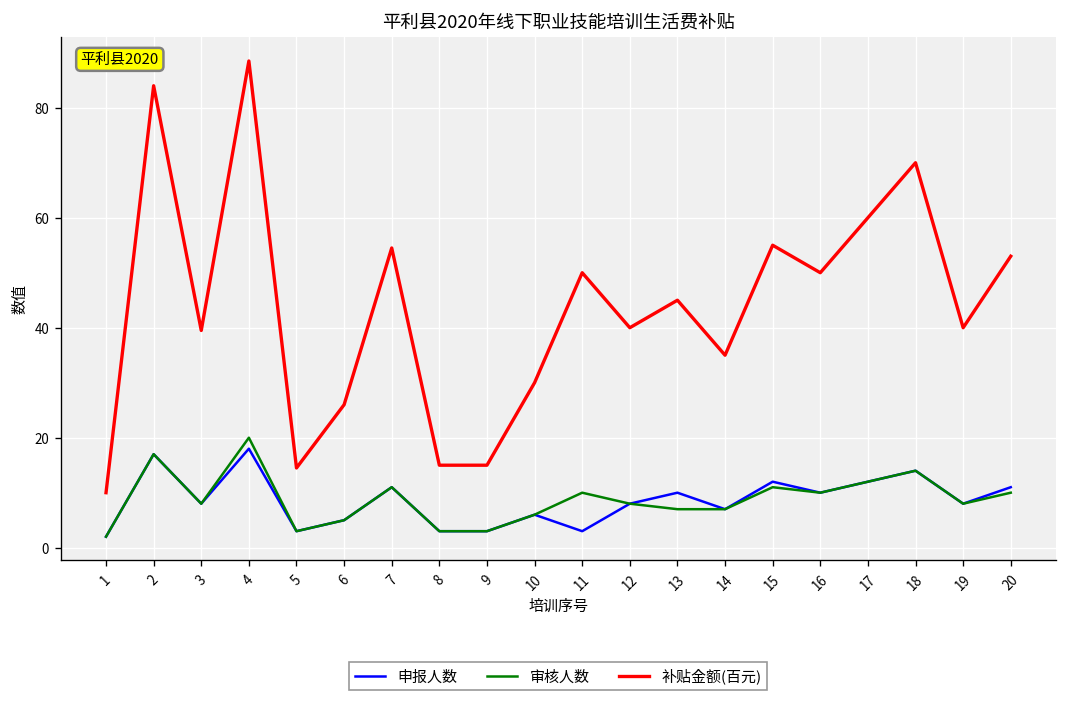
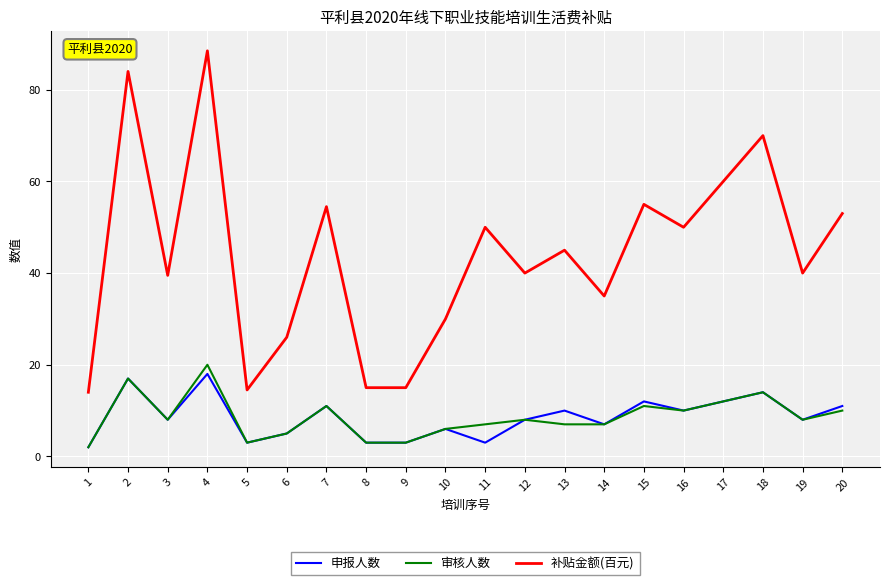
  {
    "申报人数": {
      "4": 18,
      "11": 3,
      "13": 10,
      "15": 12,
      "20": 11
    },
    "审核人数": {
      "4": 20,
-     "11": 10,
+     "11": 7,
      "13": 7,
      "15": 11,
      "20": 10
    },
    "补贴金额(百元)": {
-     "1": 10,
+     "1": 14,
      "2": 84,
      "3": 40,
      "4": 89,
      "5": 15,
      "6": 26,
      "7": 55,
      "8": 15,
      "9": 15,
      "10": 30,
      "11": 50,
      "12": 40,
      "13": 45,
      "14": 35,
      "15": 55,
      "16": 50,
      "17": 60,
      "18": 70,
      "19": 40,
      "20": 53
    }
  }
